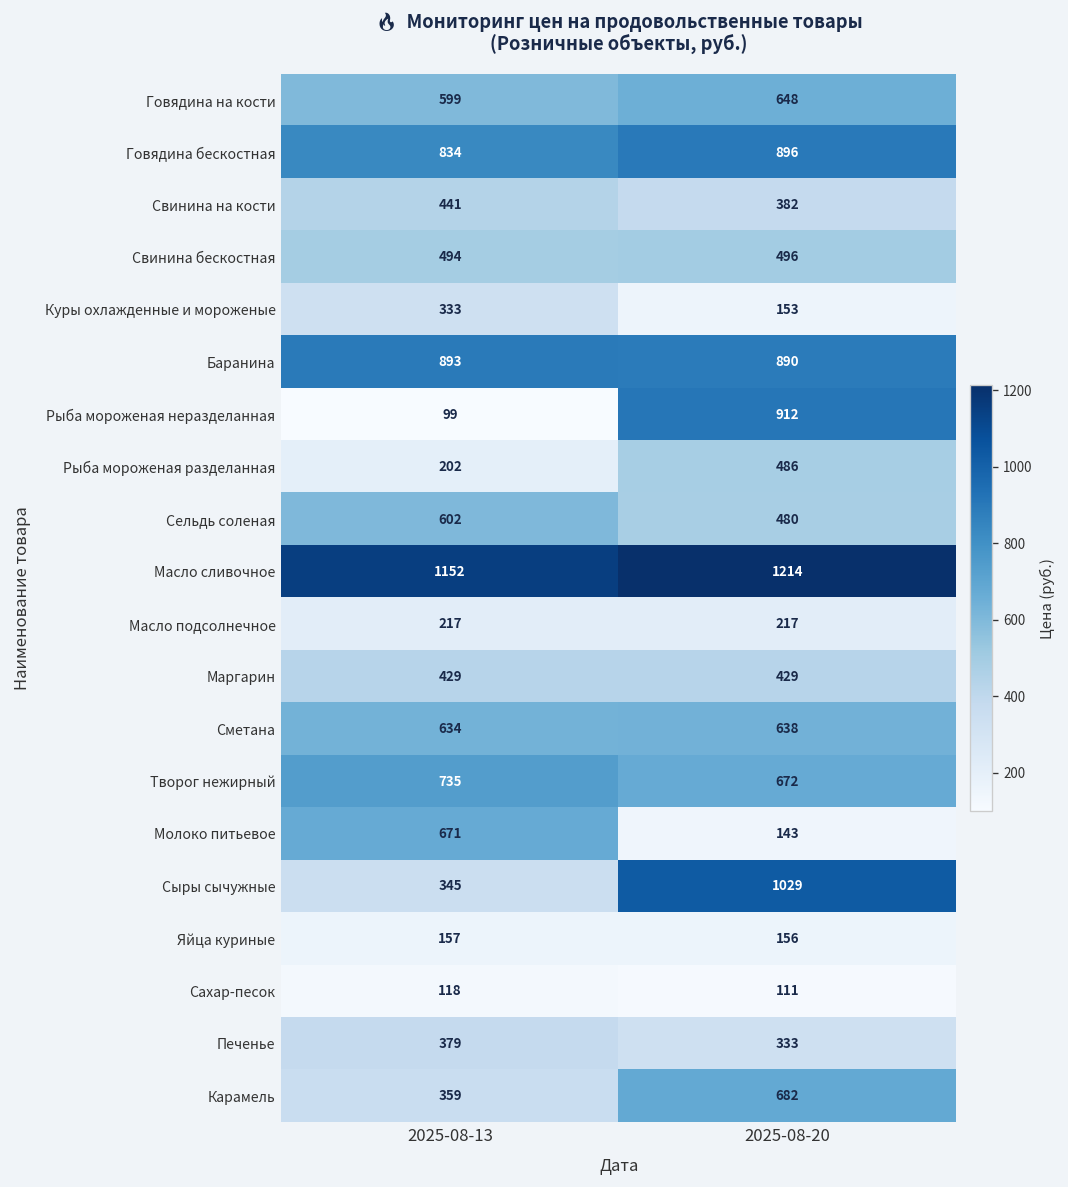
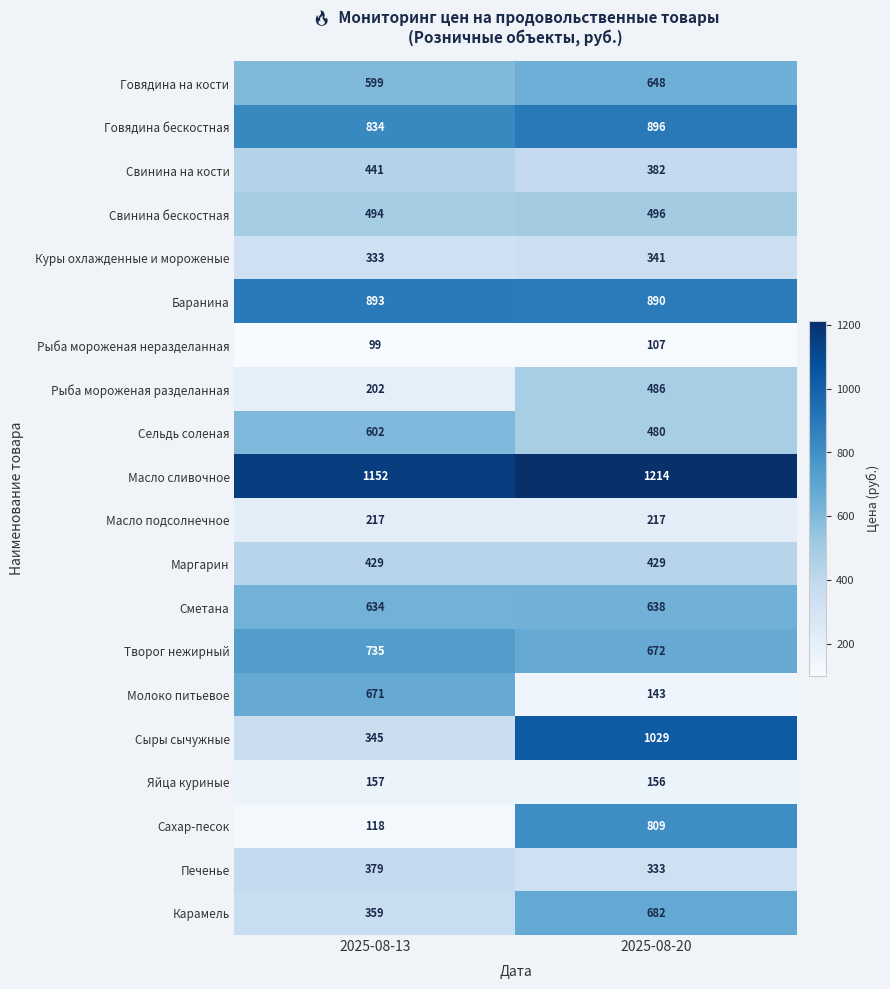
  {
    "Говядина на кости": {
      "2025-08-13": 599,
      "2025-08-20": 648
    },
    "Говядина бескостная": {
      "2025-08-13": 834,
      "2025-08-20": 896
    },
    "Свинина на кости": {
      "2025-08-13": 441,
      "2025-08-20": 382
    },
    "Свинина бескостная": {
      "2025-08-13": 494,
      "2025-08-20": 496
    },
    "Куры охлажденные и мороженые": {
      "2025-08-13": 333,
-     "2025-08-20": 153
+     "2025-08-20": 341
    },
    "Баранина": {
      "2025-08-13": 893,
      "2025-08-20": 890
    },
    "Рыба мороженая неразделанная": {
      "2025-08-13": 99,
-     "2025-08-20": 912
+     "2025-08-20": 107
    },
    "Рыба мороженая разделанная": {
      "2025-08-13": 202,
      "2025-08-20": 486
    },
    "Сельдь соленая": {
      "2025-08-13": 602,
      "2025-08-20": 480
    },
    "Масло сливочное": {
      "2025-08-13": 1152,
      "2025-08-20": 1214
    },
    "Масло подсолнечное": {
      "2025-08-13": 217,
      "2025-08-20": 217
    },
    "Маргарин": {
      "2025-08-13": 429,
      "2025-08-20": 429
    },
    "Сметана": {
      "2025-08-13": 634,
      "2025-08-20": 638
    },
    "Творог нежирный": {
      "2025-08-13": 735,
      "2025-08-20": 672
    },
    "Молоко питьевое": {
      "2025-08-13": 671,
      "2025-08-20": 143
    },
    "Сыры сычужные": {
      "2025-08-13": 345,
      "2025-08-20": 1029
    },
    "Яйца куриные": {
      "2025-08-13": 157,
      "2025-08-20": 156
    },
    "Сахар-песок": {
      "2025-08-13": 118,
-     "2025-08-20": 111
+     "2025-08-20": 809
    },
    "Печенье": {
      "2025-08-13": 379,
      "2025-08-20": 333
    },
    "Карамель": {
      "2025-08-13": 359,
      "2025-08-20": 682
    }
  }
